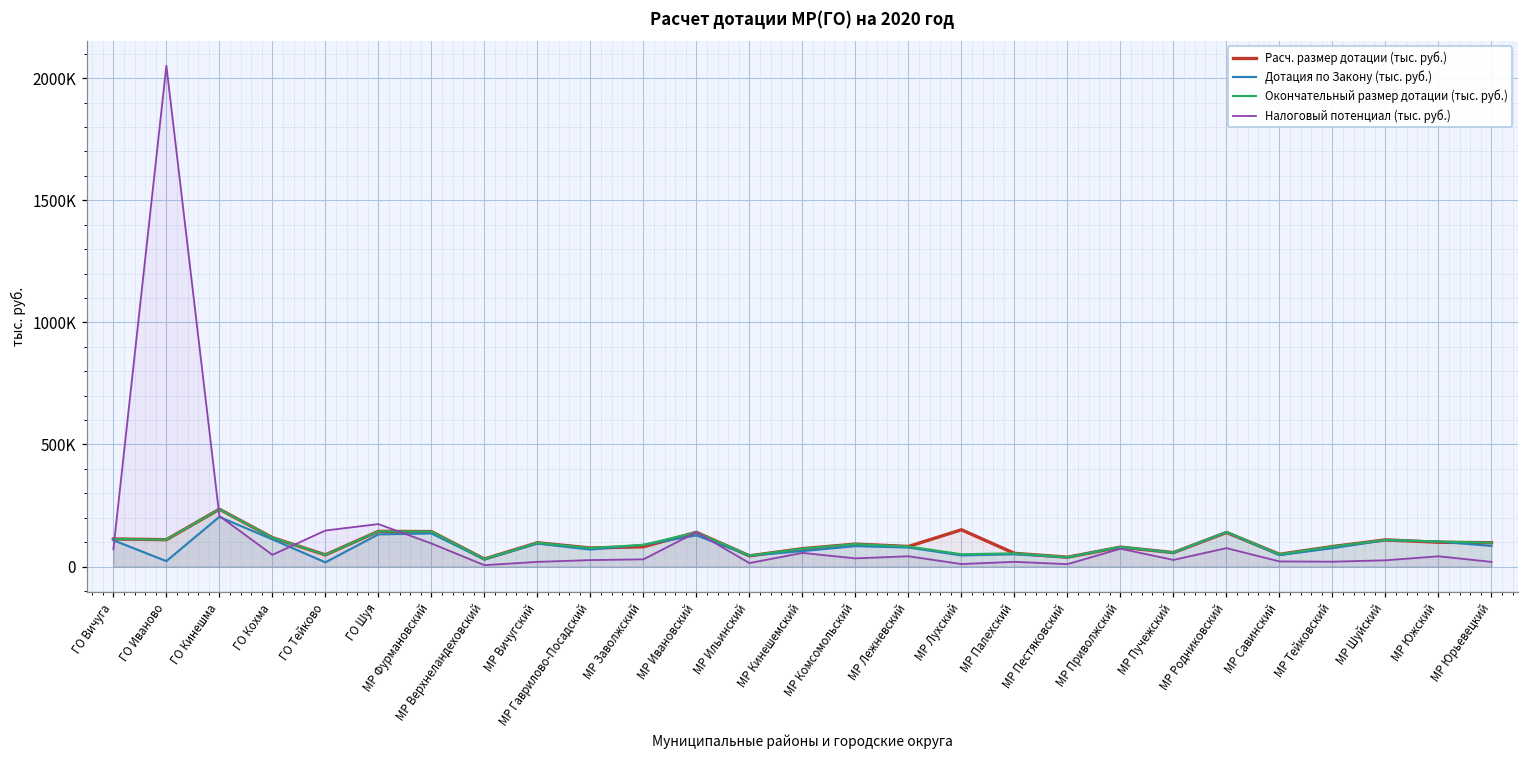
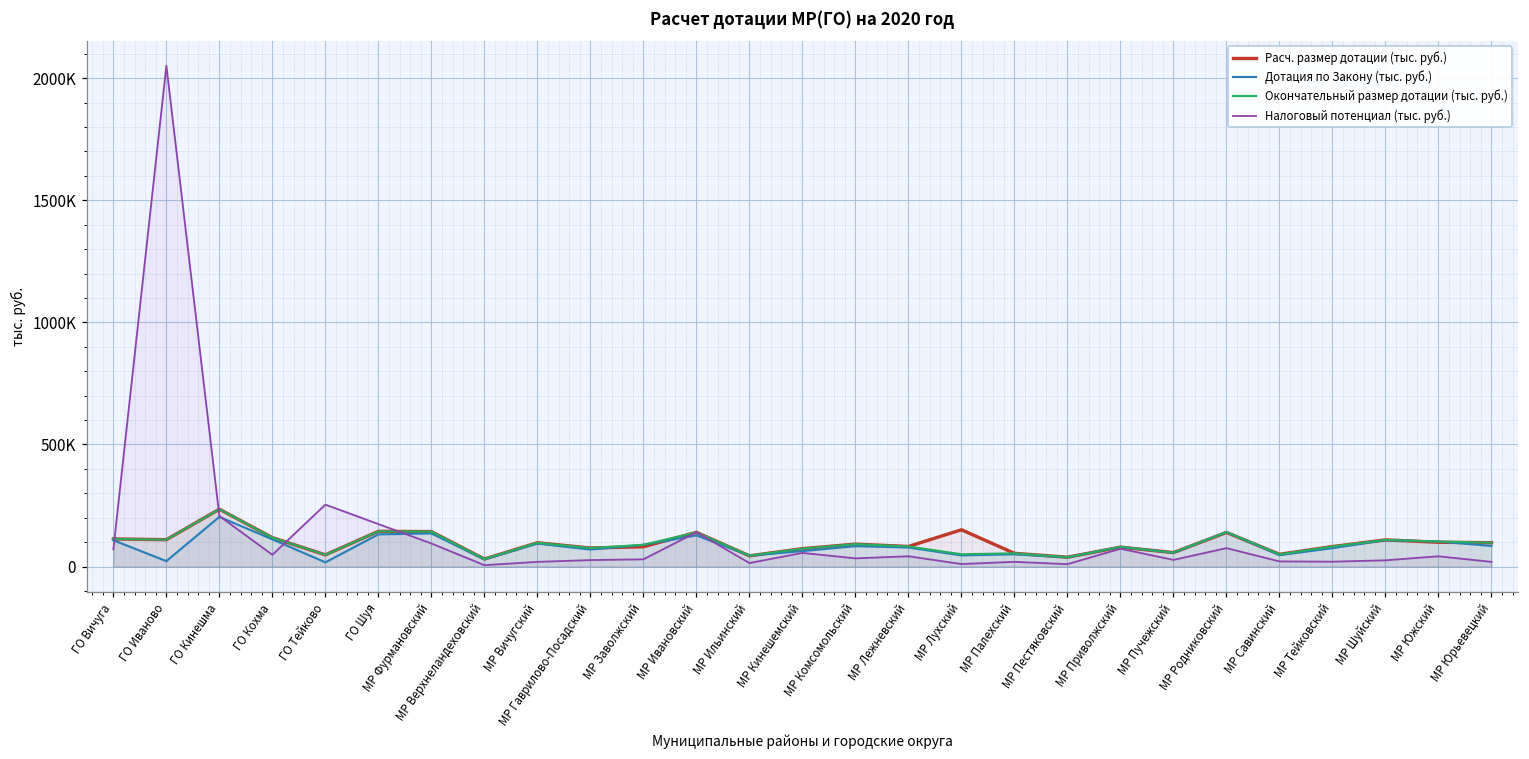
  {
    "Расч. размер дотации (тыс. руб.)": {
      "МР Лухский": 150000
    },
    "Дотация по Закону (тыс. руб.)": {
      "ГО Иваново": 20000,
      "ГО Тейково": 20000,
      "ГО Шуя": 130000,
      "МР Ивановский": 130000,
      "МР Юpьевецкий": 80000
    },
    "Налоговый потенциал (тыс. руб.)": {
      "ГО Вичуга": 70000,
      "ГО Иваново": 2050000,
      "ГО Кохма": 50000,
-     "ГО Тейково": 150000,
+     "ГО Тейково": 250000,
      "ГО Шуя": 170000,
      "МР Фуpмановский": 90000,
      "МР Верхнеландеховский": 10000,
      "МР Вичугский": 20000,
      "МР Гаврилово-Посадский": 30000,
      "МР Заволжский": 30000,
      "МР Ильинский": 10000,
      "МР Комсомольский": 30000,
      "МР Лежневский": 40000,
      "МР Лухский": 10000,
      "МР Палехский": 20000,
      "МР Пестяковский": 10000,
      "МР Пучежский": 30000,
      "МР Родниковский": 80000,
      "МР Савинский": 20000,
      "МР Тейковский": 20000,
      "МР Шуйский": 30000,
      "МР Южский": 40000,
      "МР Юpьевецкий": 20000
    }
  }
